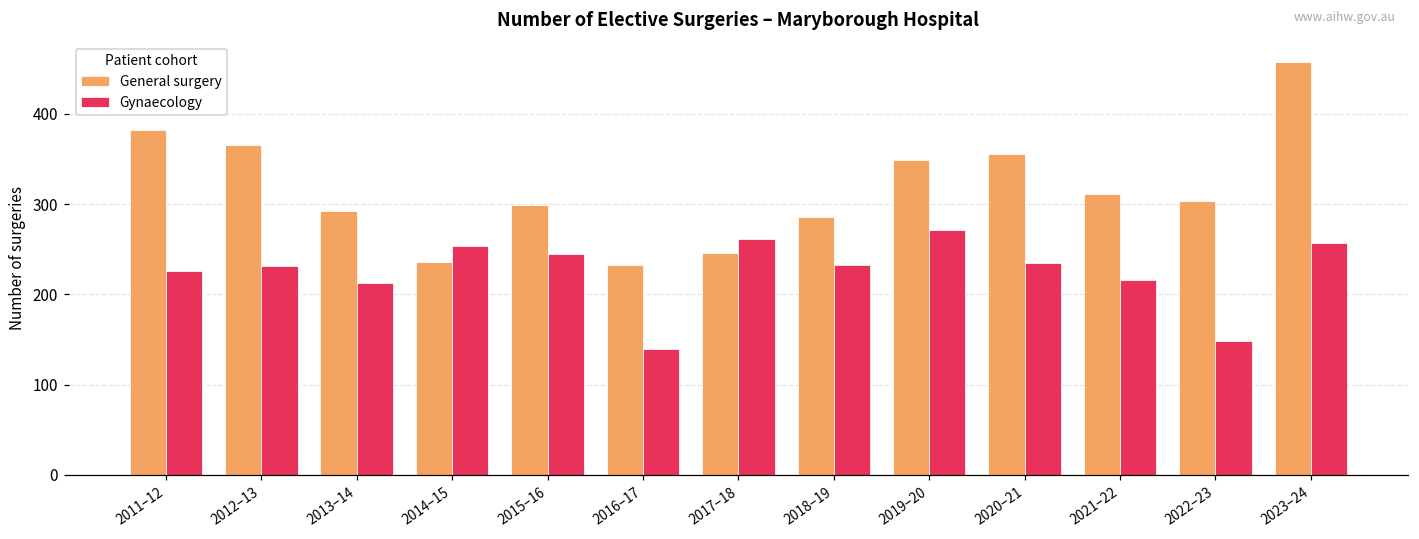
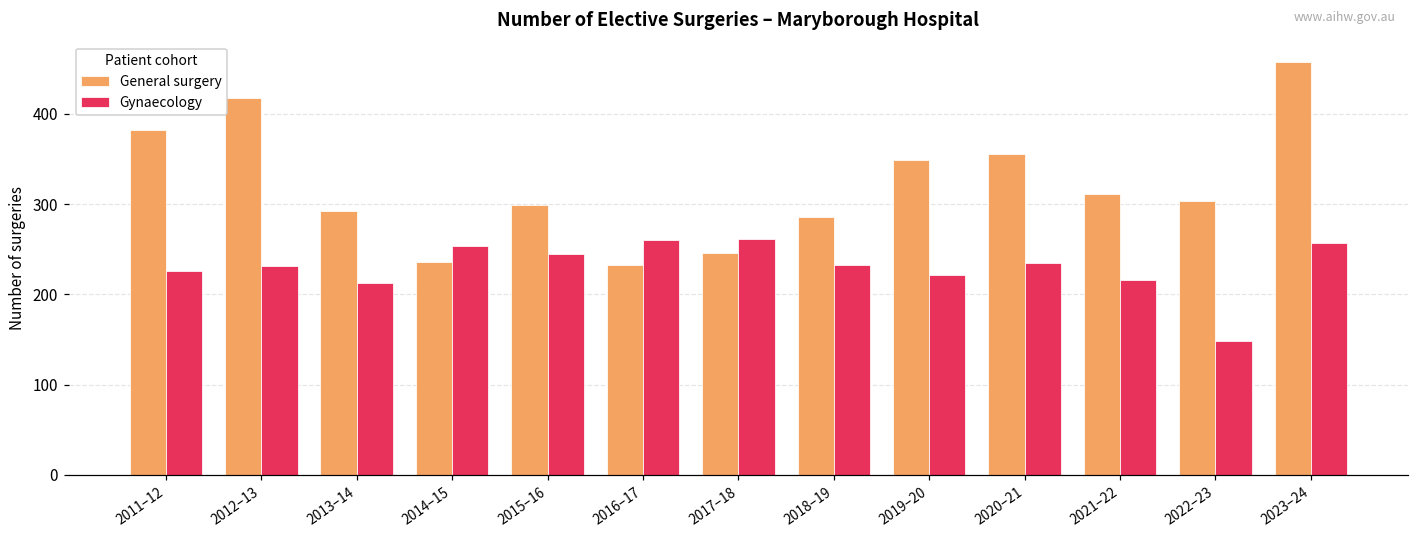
  {
    "General surgery": {
      "2011–12": 380,
-     "2012–13": 370,
+     "2012–13": 420,
      "2013–14": 290,
      "2014–15": 240,
      "2015–16": 300,
      "2016–17": 230,
      "2017–18": 250,
      "2018–19": 290,
      "2019–20": 350,
      "2020–21": 360,
      "2021–22": 310,
      "2022–23": 300,
      "2023–24": 460
    },
    "Gynaecology": {
      "2011–12": 230,
      "2012–13": 230,
      "2013–14": 210,
      "2014–15": 250,
      "2015–16": 250,
-     "2016–17": 140,
+     "2016–17": 260,
      "2017–18": 260,
      "2018–19": 230,
-     "2019–20": 270,
+     "2019–20": 220,
      "2020–21": 240,
      "2021–22": 220,
      "2022–23": 150,
      "2023–24": 260
    }
  }
